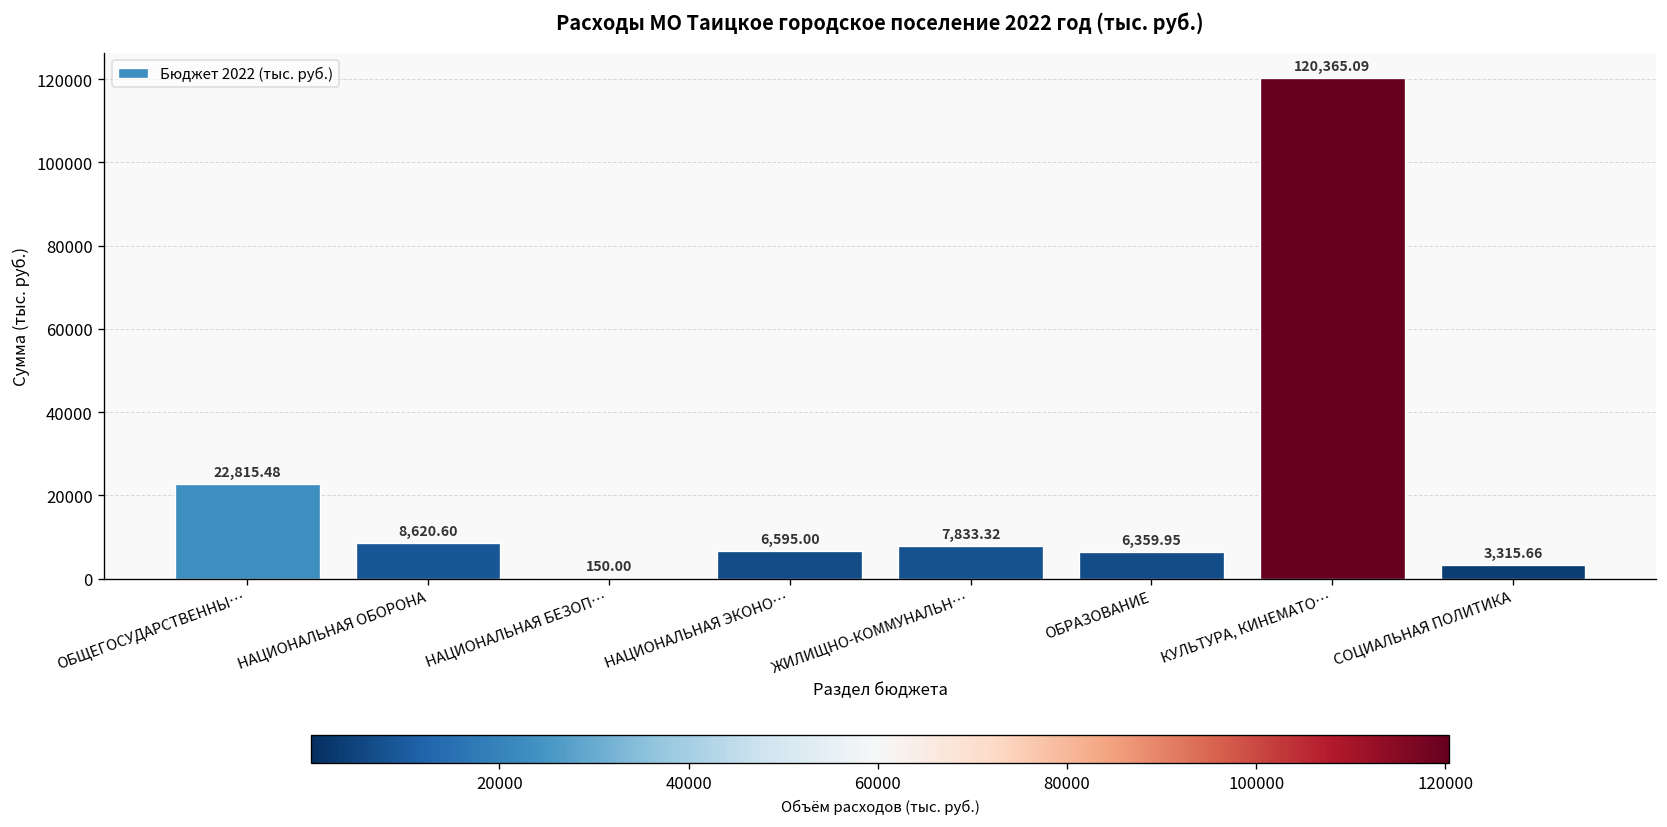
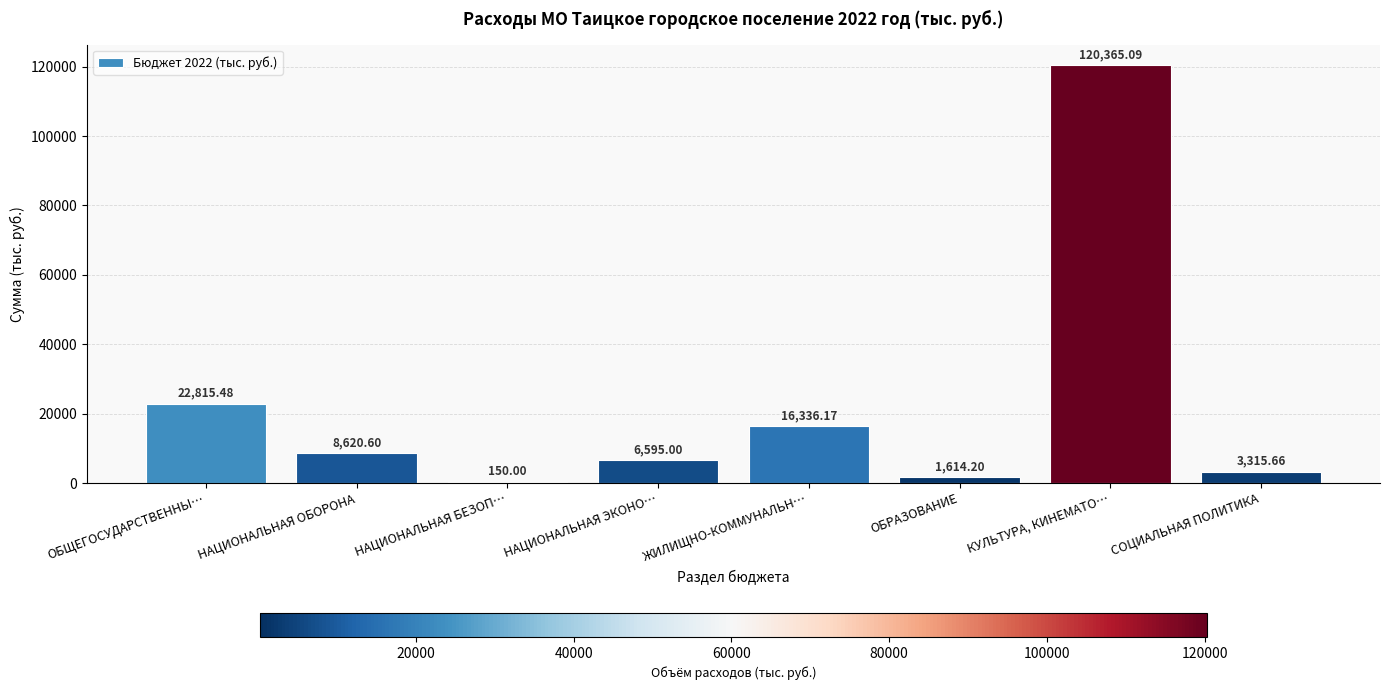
  {
    "ОБЩЕГОСУДАРСТВЕННЫ…": "22,815.48",
    "НАЦИОНАЛЬНАЯ ОБОРОНА": "8,620.60",
    "НАЦИОНАЛЬНАЯ БЕЗОП…": "150.00",
    "НАЦИОНАЛЬНАЯ ЭКОНО…": "6,595.00",
-   "ЖИЛИЩНО-КОММУНАЛЬН…": "7,833.32",
-   "ОБРАЗОВАНИЕ": "6,359.95",
+   "ЖИЛИЩНО-КОММУНАЛЬН…": "16,336.17",
+   "ОБРАЗОВАНИЕ": "1,614.20",
    "КУЛЬТУРА, КИНЕМАТО…": "120,365.09",
    "СОЦИАЛЬНАЯ ПОЛИТИКА": "3,315.66"
  }
